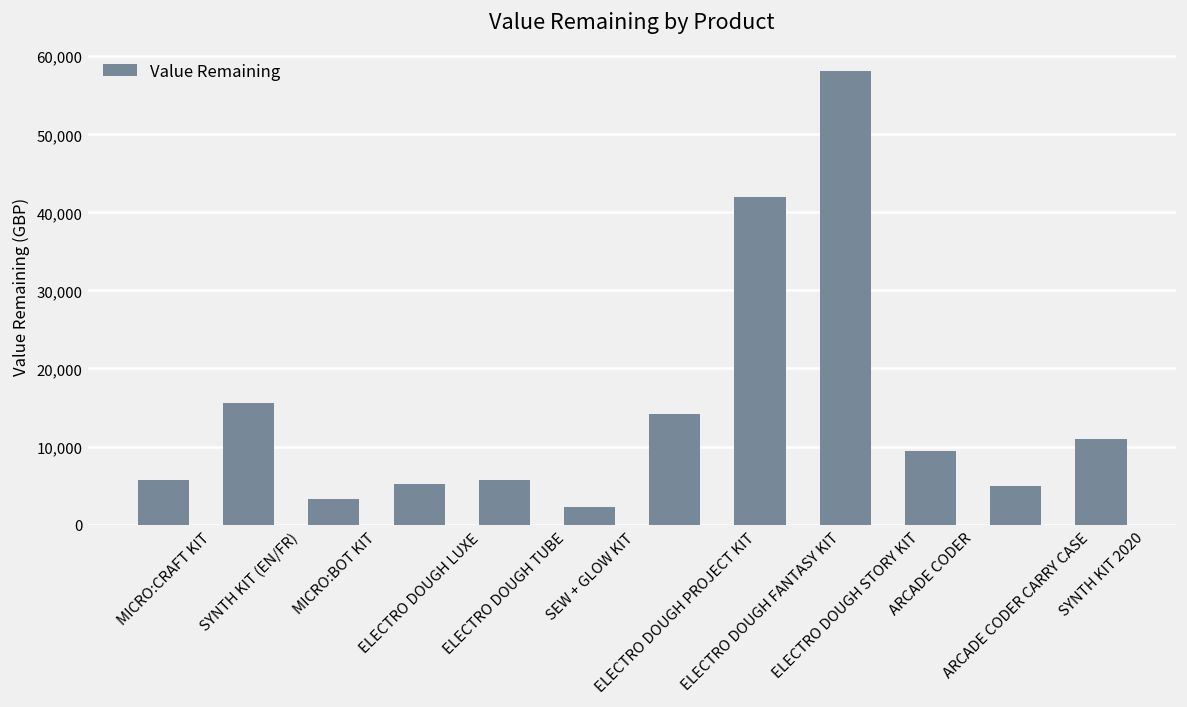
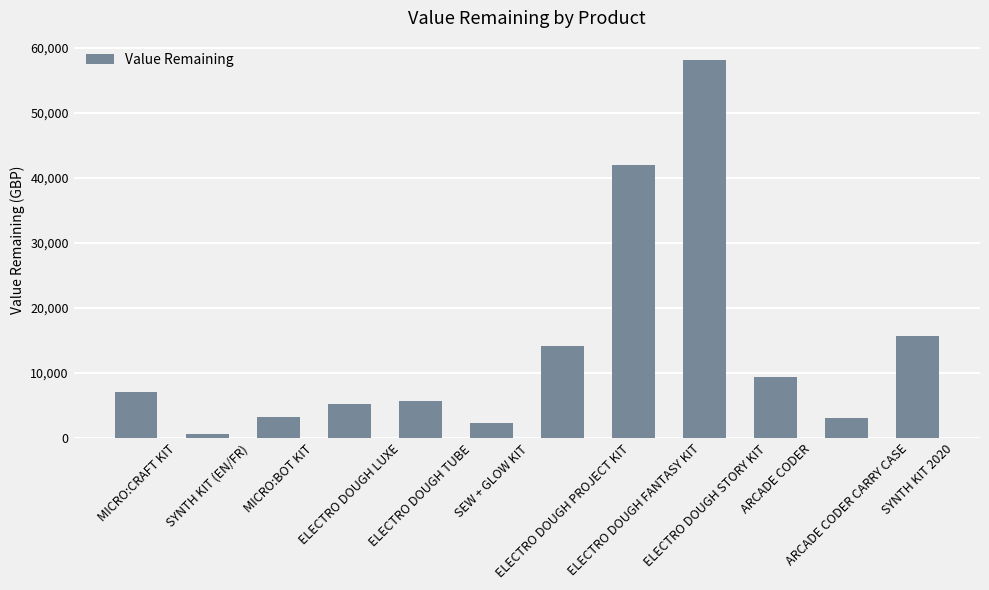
  {
-   "MICRO:CRAFT KIT": "6,000",
-   "SYNTH KIT (EN/FR)": "16,000",
+   "MICRO:CRAFT KIT": "7,000",
+   "SYNTH KIT (EN/FR)": "1,000",
    "MICRO:BOT KIT": "3,000",
    "ELECTRO DOUGH LUXE": "5,000",
    "ELECTRO DOUGH TUBE": "6,000",
    "SEW + GLOW KIT": "2,000",
    "ELECTRO DOUGH PROJECT KIT": "14,000",
    "ELECTRO DOUGH FANTASY KIT": "42,000",
    "ELECTRO DOUGH STORY KIT": "58,000",
    "ARCADE CODER": "9,000",
-   "ARCADE CODER CARRY CASE": "5,000",
-   "SYNTH KIT 2020": "11,000"
+   "ARCADE CODER CARRY CASE": "3,000",
+   "SYNTH KIT 2020": "16,000"
  }
